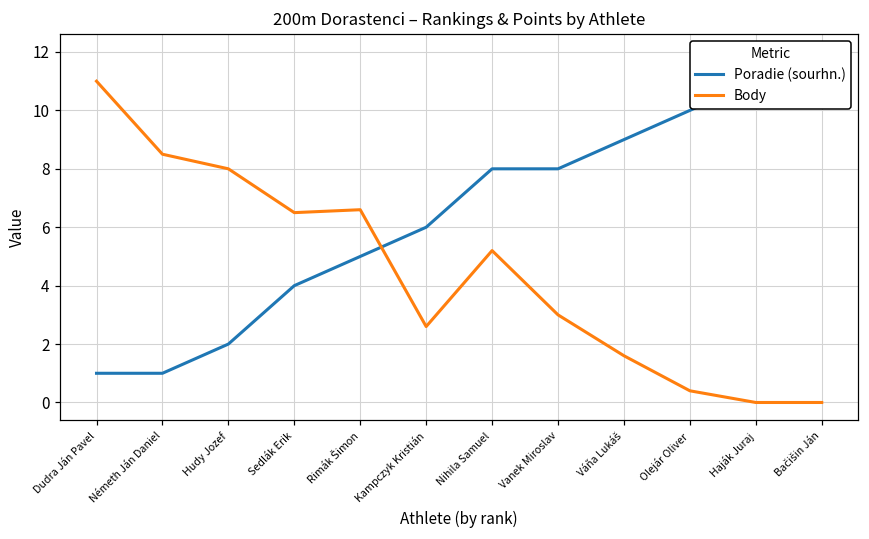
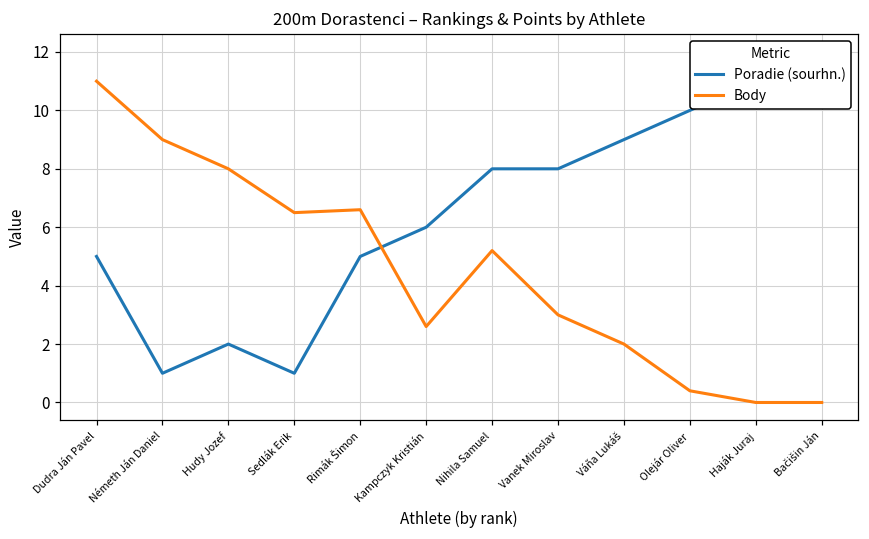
  {
    "Poradie (sourhn.)": {
-     "Dudra Ján Pavel": 1,
+     "Dudra Ján Pavel": 5,
      "Németh Ján Daniel": 1,
      "Hudy Jozef": 2,
-     "Sedlák Erik": 4,
+     "Sedlák Erik": 1,
      "Rimák Šimon": 5,
      "Kampczyk Kristián": 6,
      "Nihila Samuel": 8,
      "Vanek Miroslav": 8,
      "Váňa Lukáš": 9,
      "Olejár Oliver": 10
    },
    "Body": {
      "Dudra Ján Pavel": 11.0,
-     "Németh Ján Daniel": 8.5,
+     "Németh Ján Daniel": 9.0,
      "Hudy Jozef": 8.0,
      "Sedlák Erik": 6.5,
      "Rimák Šimon": 6.6,
      "Kampczyk Kristián": 2.6,
      "Nihila Samuel": 5.2,
      "Vanek Miroslav": 3.0,
-     "Váňa Lukáš": 1.6,
+     "Váňa Lukáš": 2.0,
      "Olejár Oliver": 0.4,
      "Haják Juraj": 0.0,
      "Bačišin Ján": 0.0
    }
  }
